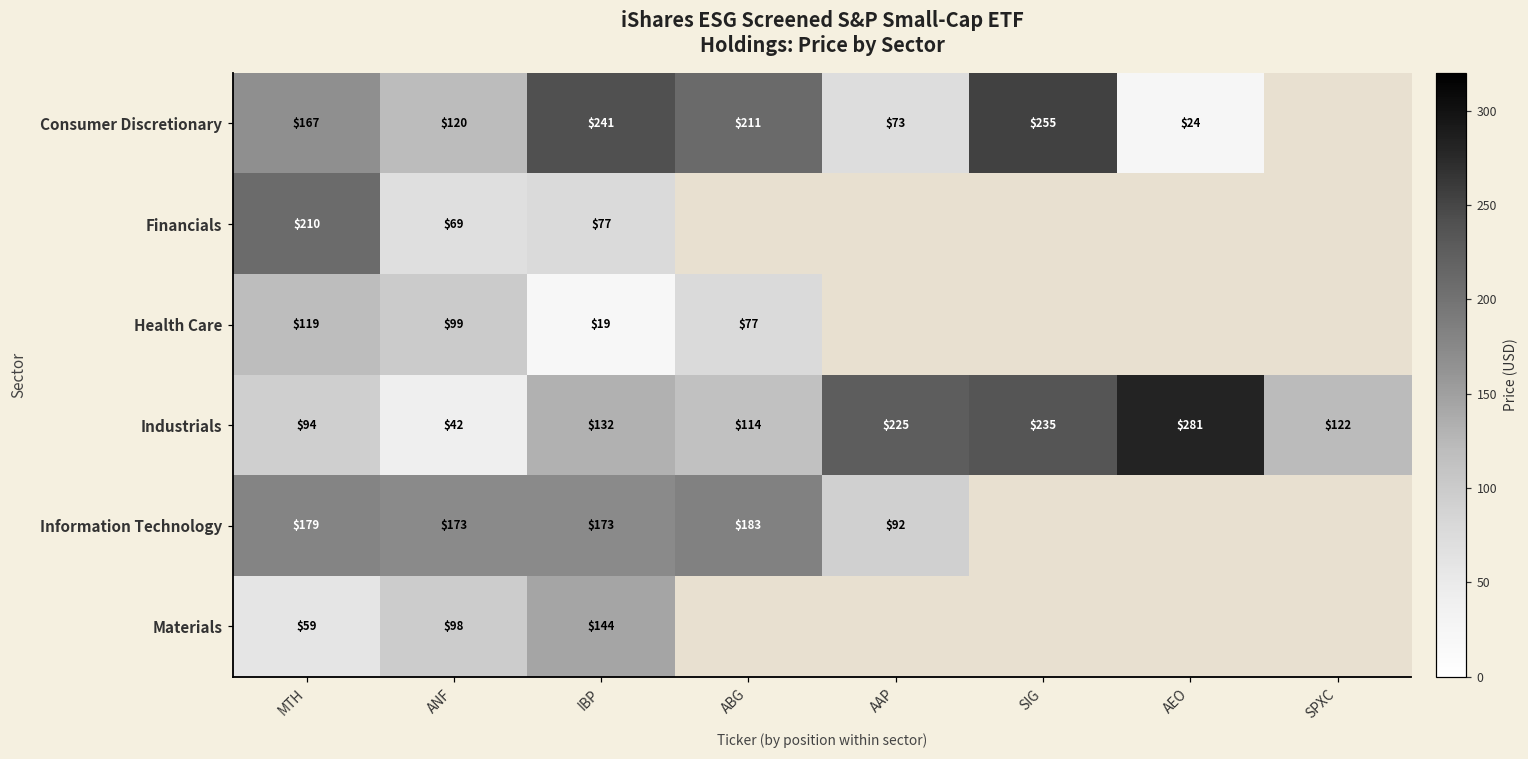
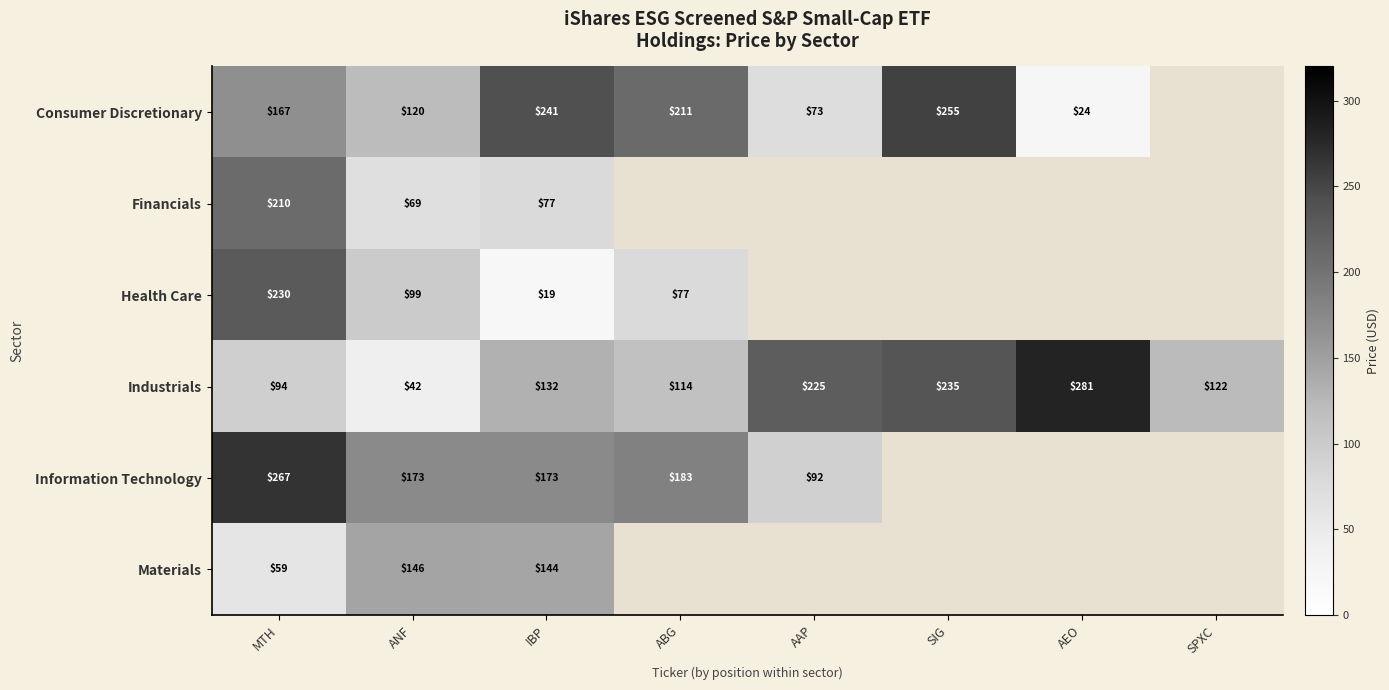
  {
    "Consumer Discretionary": {
      "MTH": "$167",
      "ANF": "$120",
      "IBP": "$241",
      "ABG": "$211",
      "AAP": "$73",
      "SIG": "$255",
      "AEO": "$24"
    },
    "Financials": {
      "MTH": "$210",
      "ANF": "$69",
      "IBP": "$77"
    },
    "Health Care": {
-     "MTH": "$119",
+     "MTH": "$230",
      "ANF": "$99",
      "IBP": "$19",
      "ABG": "$77"
    },
    "Industrials": {
      "MTH": "$94",
      "ANF": "$42",
      "IBP": "$132",
      "ABG": "$114",
      "AAP": "$225",
      "SIG": "$235",
      "AEO": "$281",
      "SPXC": "$122"
    },
    "Information Technology": {
-     "MTH": "$179",
+     "MTH": "$267",
      "ANF": "$173",
      "IBP": "$173",
      "ABG": "$183",
      "AAP": "$92"
    },
    "Materials": {
      "MTH": "$59",
-     "ANF": "$98",
+     "ANF": "$146",
      "IBP": "$144"
    }
  }
